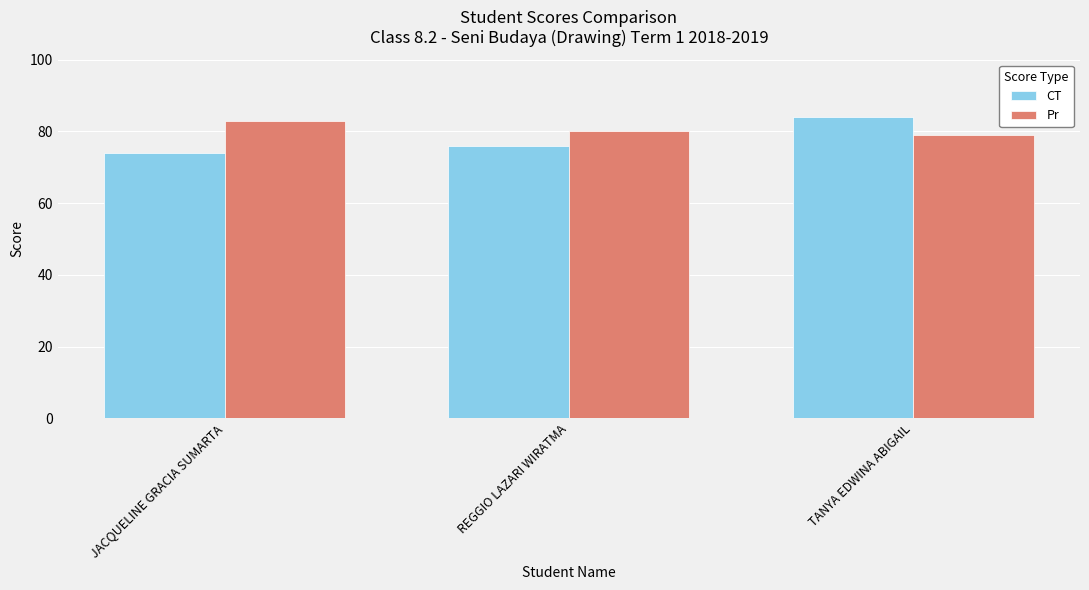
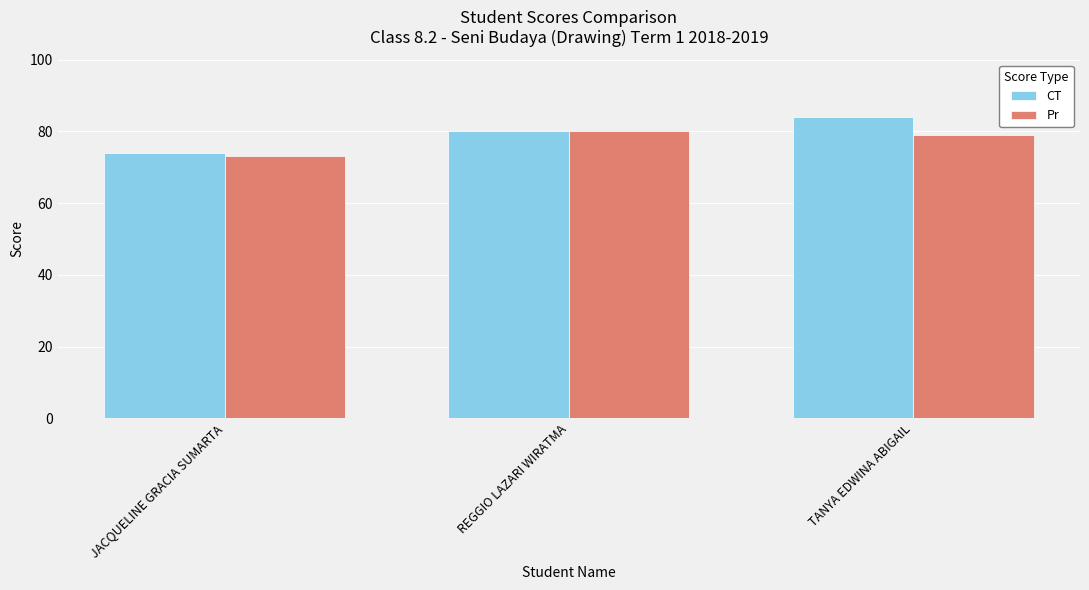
  {
    "CT": {
      "JACQUELINE GRACIA SUMARTA": 74,
-     "REGGIO LAZARI WIRATMA": 76,
+     "REGGIO LAZARI WIRATMA": 80,
      "TANYA EDWINA ABIGAIL": 84
    },
    "Pr": {
-     "JACQUELINE GRACIA SUMARTA": 83,
+     "JACQUELINE GRACIA SUMARTA": 73,
      "REGGIO LAZARI WIRATMA": 80,
      "TANYA EDWINA ABIGAIL": 79
    }
  }
